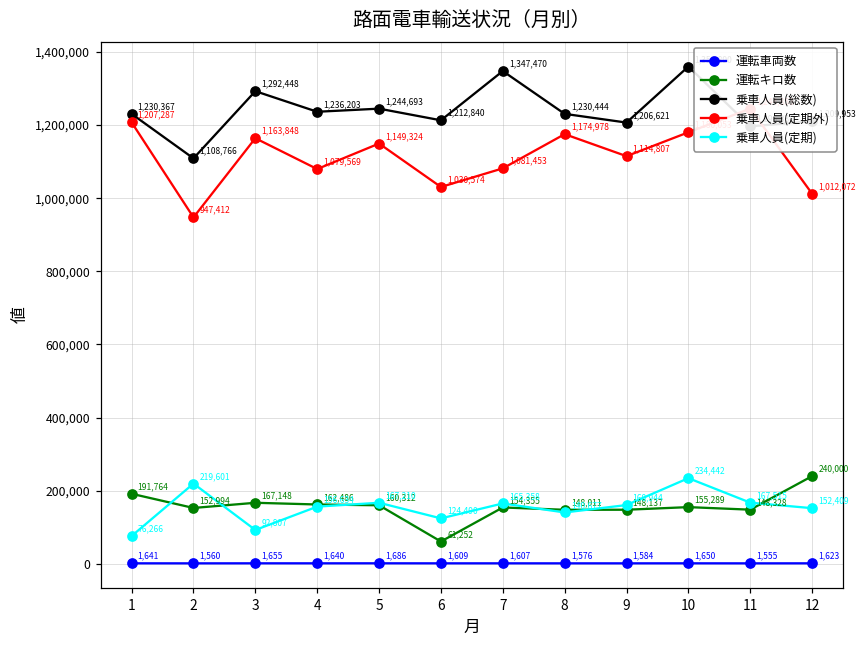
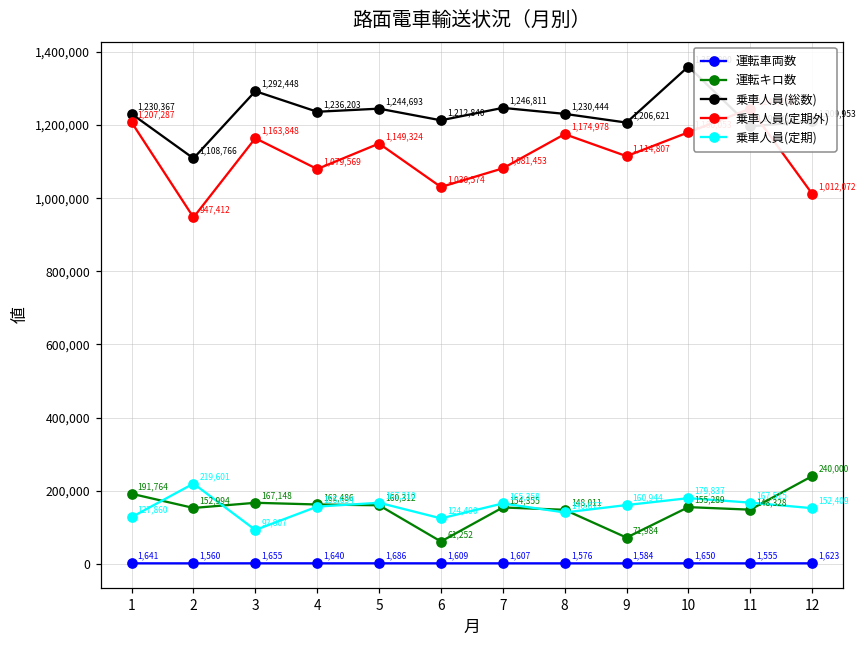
  {
    "運転車両数": {
      "1": "1,641",
      "2": "1,560",
      "3": "1,655",
      "4": "1,640",
      "5": "1,686",
      "6": "1,609",
      "7": "1,607",
      "8": "1,576",
      "9": "1,584",
      "10": "1,650",
      "11": "1,555",
      "12": "1,623"
    },
    "運転キロ数": {
      "1": "191,764",
      "2": "152,994",
      "3": "167,148",
      "6": "61,252",
-     "9": "148,137",
+     "9": "71,984",
      "10": "155,289",
      "12": "240,000"
    },
    "乗車人員(総数)": {
      "1": "1,230,367",
      "2": "1,108,766",
      "3": "1,292,448",
      "4": "1,236,203",
      "5": "1,244,693",
      "6": "1,212,840",
-     "7": "1,347,470",
+     "7": "1,246,811",
      "8": "1,230,444",
      "9": "1,206,621"
    },
    "乗車人員(定期外)": {
      "1": "1,207,287",
      "2": "947,412",
      "3": "1,163,848",
      "4": "1,079,569",
      "5": "1,149,324",
      "6": "1,030,574",
      "7": "1,081,453",
      "8": "1,174,978",
      "9": "1,114,807",
      "12": "1,012,072"
    },
    "乗車人員(定期)": {
-     "1": "76,266",
+     "1": "127,860",
      "2": "219,601",
      "3": "92,807",
      "6": "124,490",
-     "10": "234,442",
+     "10": "179,837",
      "12": "152,409"
    }
  }
